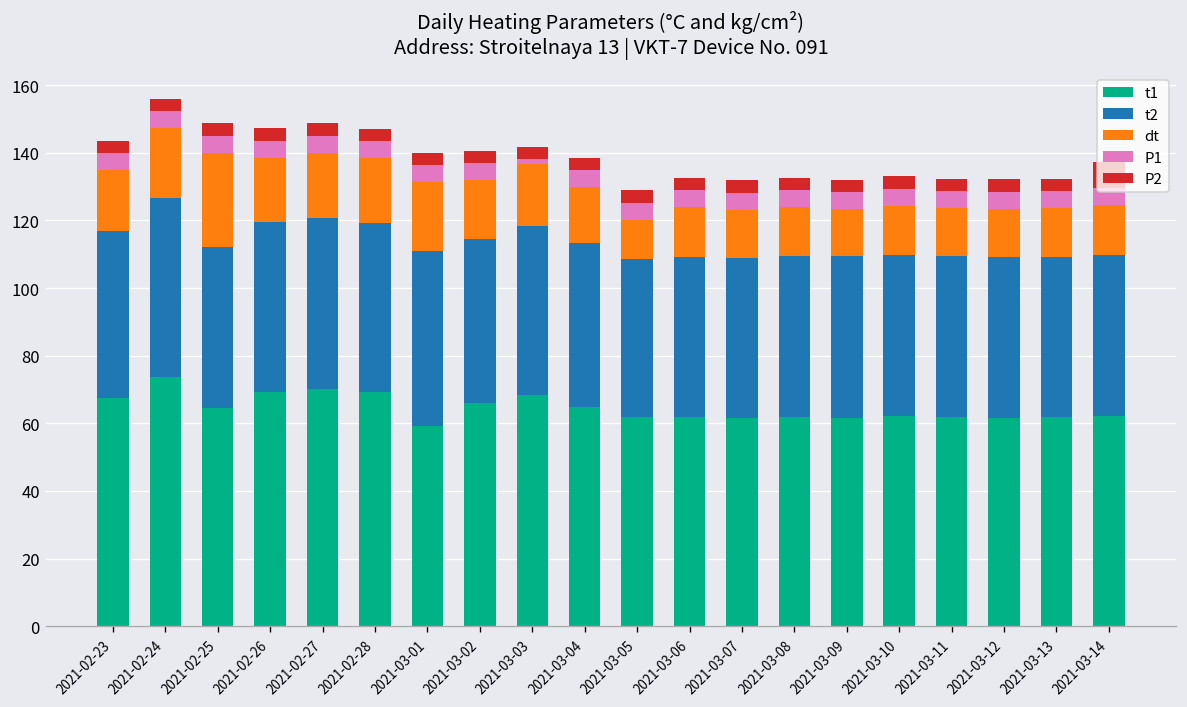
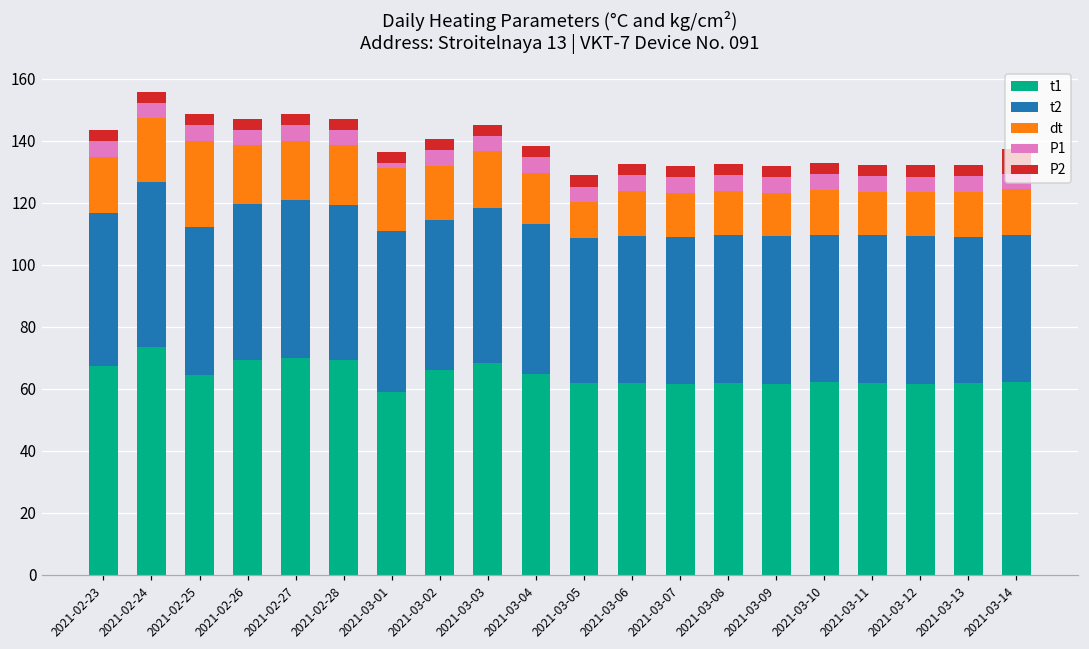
  {
    "t1": {
      "2021-02-23": 67,
      "2021-02-24": 74,
      "2021-02-25": 64,
      "2021-02-26": 69,
      "2021-02-27": 70,
      "2021-02-28": 69,
      "2021-03-01": 59,
      "2021-03-02": 66,
      "2021-03-03": 68,
      "2021-03-04": 65,
      "2021-03-05": 62,
      "2021-03-06": 62,
      "2021-03-07": 62,
      "2021-03-08": 62,
      "2021-03-09": 62,
      "2021-03-10": 62,
      "2021-03-11": 62,
      "2021-03-12": 62,
      "2021-03-13": 62,
      "2021-03-14": 62
    },
    "t2": {
      "2021-02-23": 49,
      "2021-02-24": 53,
      "2021-02-25": 48,
      "2021-02-26": 50,
      "2021-02-27": 51,
      "2021-02-28": 50,
      "2021-03-01": 52,
      "2021-03-02": 48,
      "2021-03-03": 50,
      "2021-03-04": 48,
      "2021-03-05": 47,
      "2021-03-06": 47,
      "2021-03-07": 47,
      "2021-03-08": 48,
      "2021-03-09": 48,
      "2021-03-10": 48,
      "2021-03-11": 48,
      "2021-03-12": 48,
      "2021-03-13": 47,
      "2021-03-14": 47
    },
    "dt": {
      "2021-02-23": 18,
      "2021-02-24": 21,
      "2021-02-25": 28,
      "2021-02-26": 19,
      "2021-02-27": 19,
      "2021-02-28": 19,
      "2021-03-01": 20,
      "2021-03-02": 18,
      "2021-03-03": 18,
      "2021-03-04": 17,
      "2021-03-05": 12,
      "2021-03-06": 15,
      "2021-03-07": 14,
      "2021-03-08": 14,
      "2021-03-09": 14,
      "2021-03-10": 15,
      "2021-03-11": 14,
      "2021-03-12": 14,
      "2021-03-13": 14,
      "2021-03-14": 15
    },
    "P1": {
      "2021-02-23": 5,
      "2021-02-24": 5,
      "2021-02-25": 5,
      "2021-02-26": 5,
      "2021-02-27": 5,
      "2021-02-28": 5,
-     "2021-03-01": 5,
+     "2021-03-01": 2,
      "2021-03-02": 5,
-     "2021-03-03": 2,
+     "2021-03-03": 5,
      "2021-03-04": 5,
      "2021-03-05": 5,
      "2021-03-06": 5,
      "2021-03-07": 5,
      "2021-03-08": 5,
      "2021-03-09": 5,
      "2021-03-10": 5,
      "2021-03-11": 5,
      "2021-03-12": 5,
      "2021-03-13": 5
    },
    "P2": {
      "2021-02-23": 4,
      "2021-02-24": 4,
      "2021-02-25": 4,
      "2021-02-26": 4,
      "2021-02-27": 4,
      "2021-02-28": 4,
      "2021-03-01": 4,
      "2021-03-02": 4,
      "2021-03-03": 4,
      "2021-03-04": 4,
      "2021-03-05": 4,
      "2021-03-06": 4,
      "2021-03-07": 4,
      "2021-03-08": 4,
      "2021-03-09": 4,
      "2021-03-10": 4,
      "2021-03-11": 4,
      "2021-03-12": 4,
      "2021-03-13": 4
    }
  }
